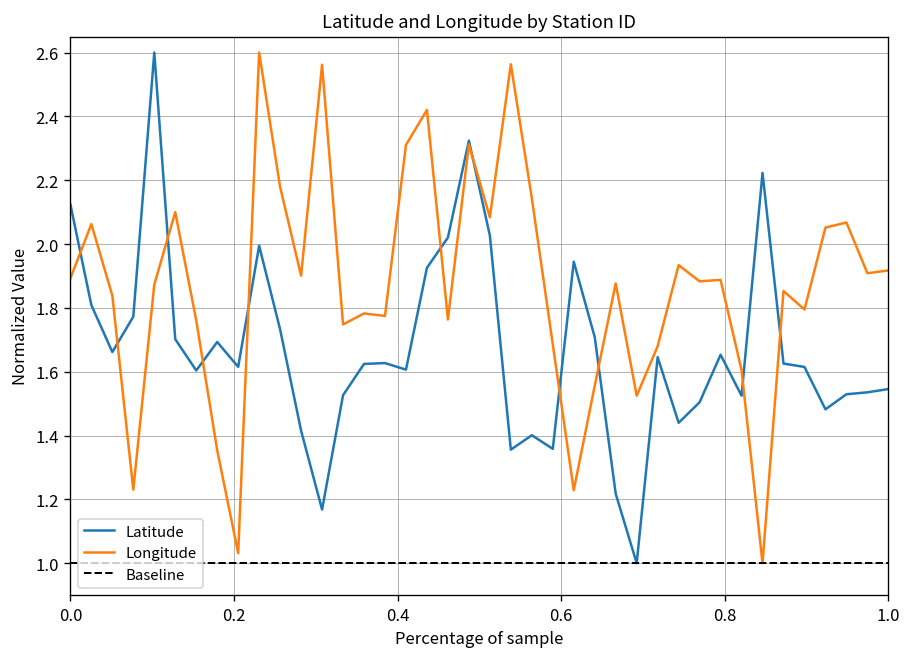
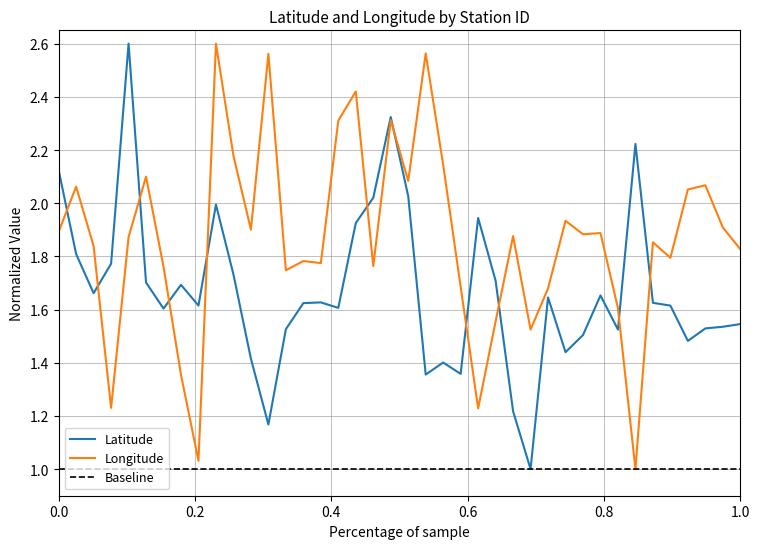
  {
    "Latitude": {
      "0.0": 2.12,
      "1.0": 1.55
    },
    "Longitude": {
      "0.0": 1.89,
-     "1.0": 1.92
+     "1.0": 1.83
    }
  }
